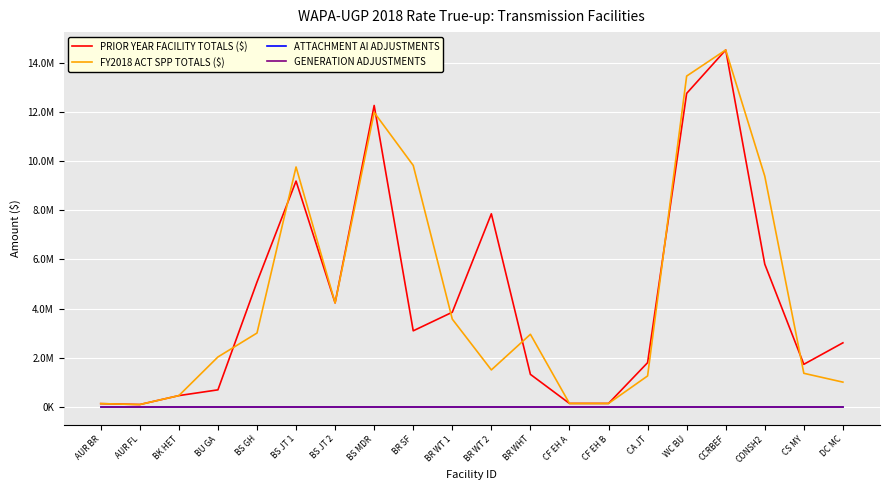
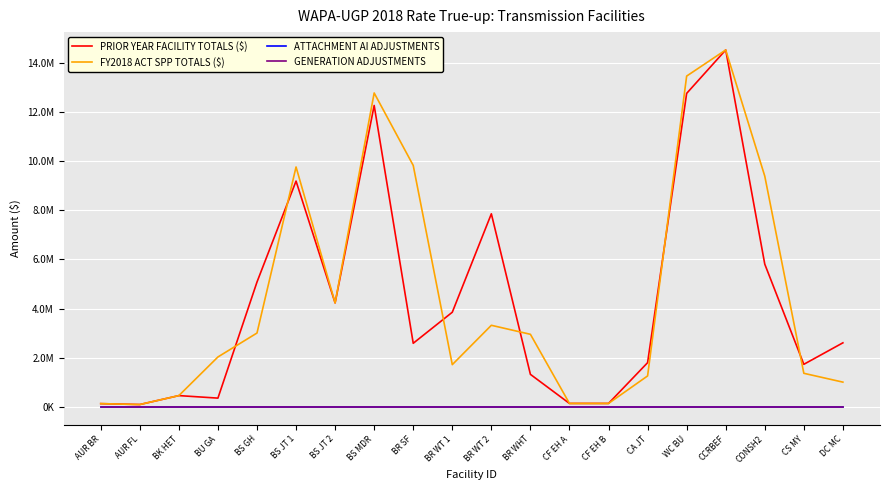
  {
    "PRIOR YEAR FACILITY TOTALS ($)": {
-     "BU GA": 700000,
+     "BU GA": 400000,
      "BS GH": 5100000,
      "BS JT 1": 9200000,
      "BS MDR": 12300000,
-     "BR SF": 3100000,
+     "BR SF": 2600000,
      "BR WT 1": 3800000,
      "BR WT 2": 7900000,
      "BR WHT": 1300000,
      "CA JT": 1800000,
      "WC BU": 12700000,
      "CONSH2": 5800000,
      "CS MY": 1700000,
      "DC MC": 2600000
    },
    "FY2018 ACT SPP TOTALS ($)": {
      "BU GA": 2000000,
      "BS GH": 3000000,
      "BS JT 1": 9800000,
-     "BS MDR": 12000000,
+     "BS MDR": 12800000,
      "BR SF": 9800000,
-     "BR WT 1": 3600000,
-     "BR WT 2": 1500000,
+     "BR WT 1": 1700000,
+     "BR WT 2": 3300000,
      "BR WHT": 3000000,
      "CA JT": 1300000,
      "WC BU": 13500000,
      "CONSH2": 9400000,
      "CS MY": 1400000,
      "DC MC": 1000000
    },
    "GENERATION ADJUSTMENTS": {
      "AUR BR": 0,
      "BK HET": 0,
      "BU GA": 0,
      "BS GH": 0,
      "BS JT 1": 0,
      "BS JT 2": 0,
      "BS MDR": 0,
      "BR SF": 0,
      "BR WT 1": 0,
      "BR WT 2": 0,
      "BR WHT": 0,
      "CF EH A": 0,
      "CF EH B": 0,
      "CA JT": 0,
      "WC BU": 0,
      "CCRBEF": 0,
      "CONSH2": 0,
      "CS MY": 0,
      "DC MC": 0
    }
  }
